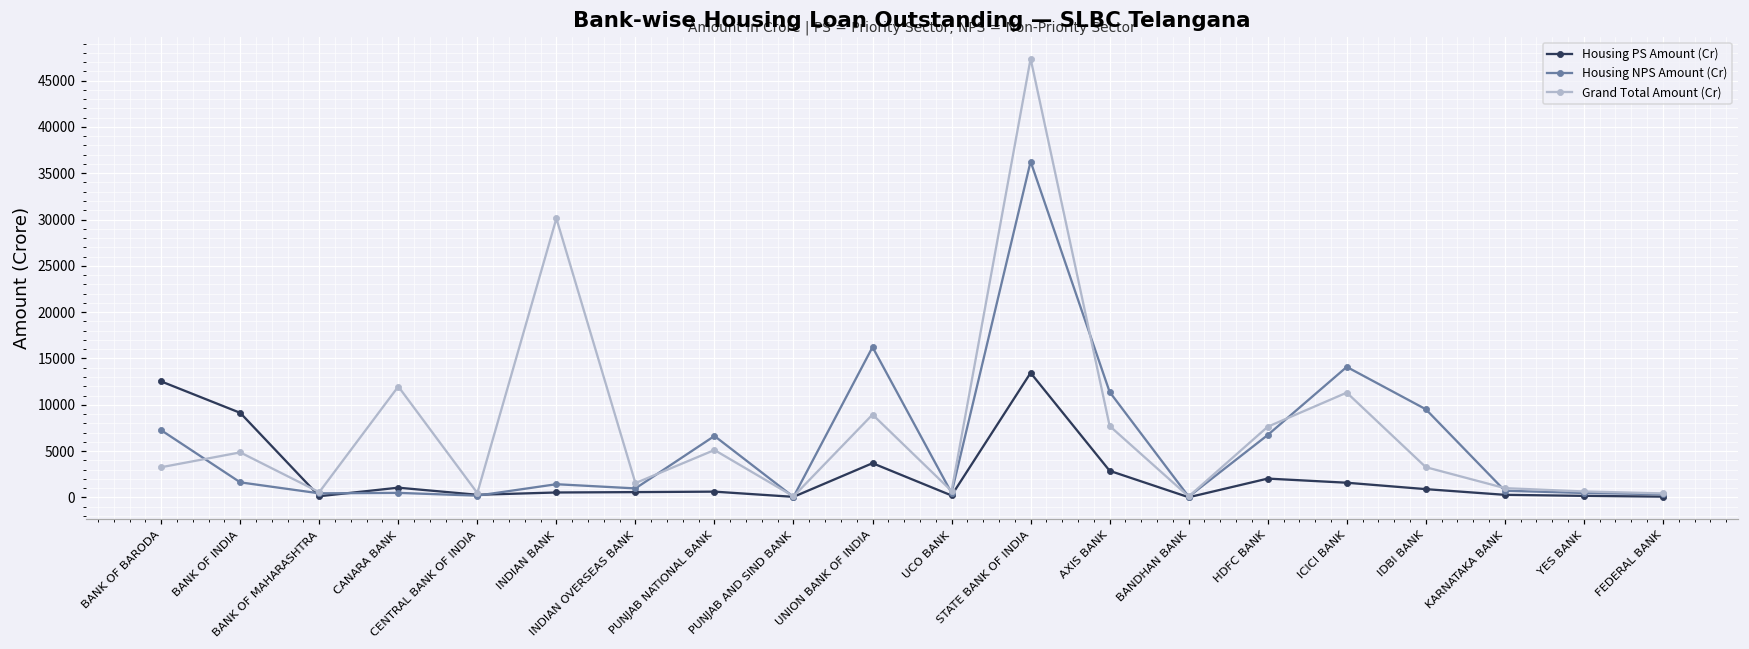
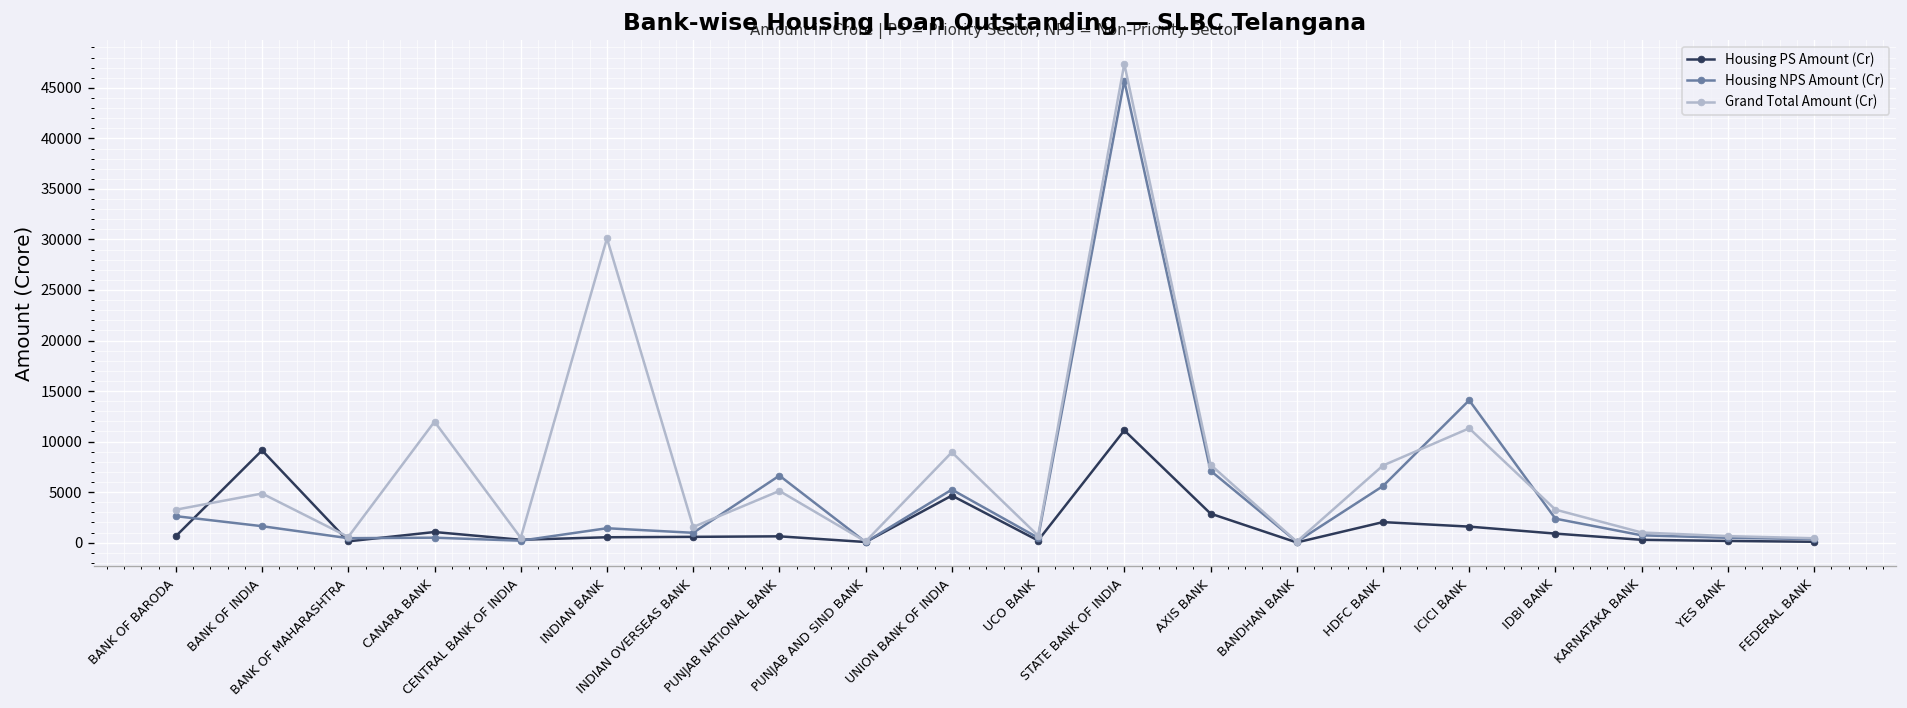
  {
    "Housing PS Amount (Cr)": {
-     "BANK OF BARODA": 13000,
+     "BANK OF BARODA": 1000,
      "BANK OF INDIA": 9000,
      "BANK OF MAHARASHTRA": 0,
      "CANARA BANK": 1000,
      "INDIAN BANK": 1000,
      "INDIAN OVERSEAS BANK": 1000,
      "PUNJAB NATIONAL BANK": 1000,
-     "UNION BANK OF INDIA": 4000,
-     "STATE BANK OF INDIA": 13000,
+     "UNION BANK OF INDIA": 5000,
+     "STATE BANK OF INDIA": 11000,
      "AXIS BANK": 3000,
      "HDFC BANK": 2000,
      "ICICI BANK": 2000,
      "IDBI BANK": 1000,
      "KARNATAKA BANK": 0,
      "YES BANK": 0
    },
    "Housing NPS Amount (Cr)": {
-     "BANK OF BARODA": 7000,
+     "BANK OF BARODA": 3000,
      "BANK OF INDIA": 2000,
      "CANARA BANK": 0,
      "INDIAN BANK": 1000,
      "INDIAN OVERSEAS BANK": 1000,
      "PUNJAB NATIONAL BANK": 7000,
-     "UNION BANK OF INDIA": 16000,
-     "STATE BANK OF INDIA": 36000,
-     "AXIS BANK": 11000,
-     "HDFC BANK": 7000,
+     "UNION BANK OF INDIA": 5000,
+     "STATE BANK OF INDIA": 46000,
+     "AXIS BANK": 7000,
+     "HDFC BANK": 6000,
      "ICICI BANK": 14000,
-     "IDBI BANK": 10000
+     "IDBI BANK": 2000
    },
    "Grand Total Amount (Cr)": {
      "BANK OF BARODA": 3000,
      "BANK OF INDIA": 5000,
      "CANARA BANK": 12000,
      "INDIAN BANK": 30000,
      "INDIAN OVERSEAS BANK": 2000,
      "PUNJAB NATIONAL BANK": 5000,
      "UNION BANK OF INDIA": 9000,
      "STATE BANK OF INDIA": 47000,
      "AXIS BANK": 8000,
      "HDFC BANK": 8000,
      "ICICI BANK": 11000,
      "IDBI BANK": 3000
    }
  }
